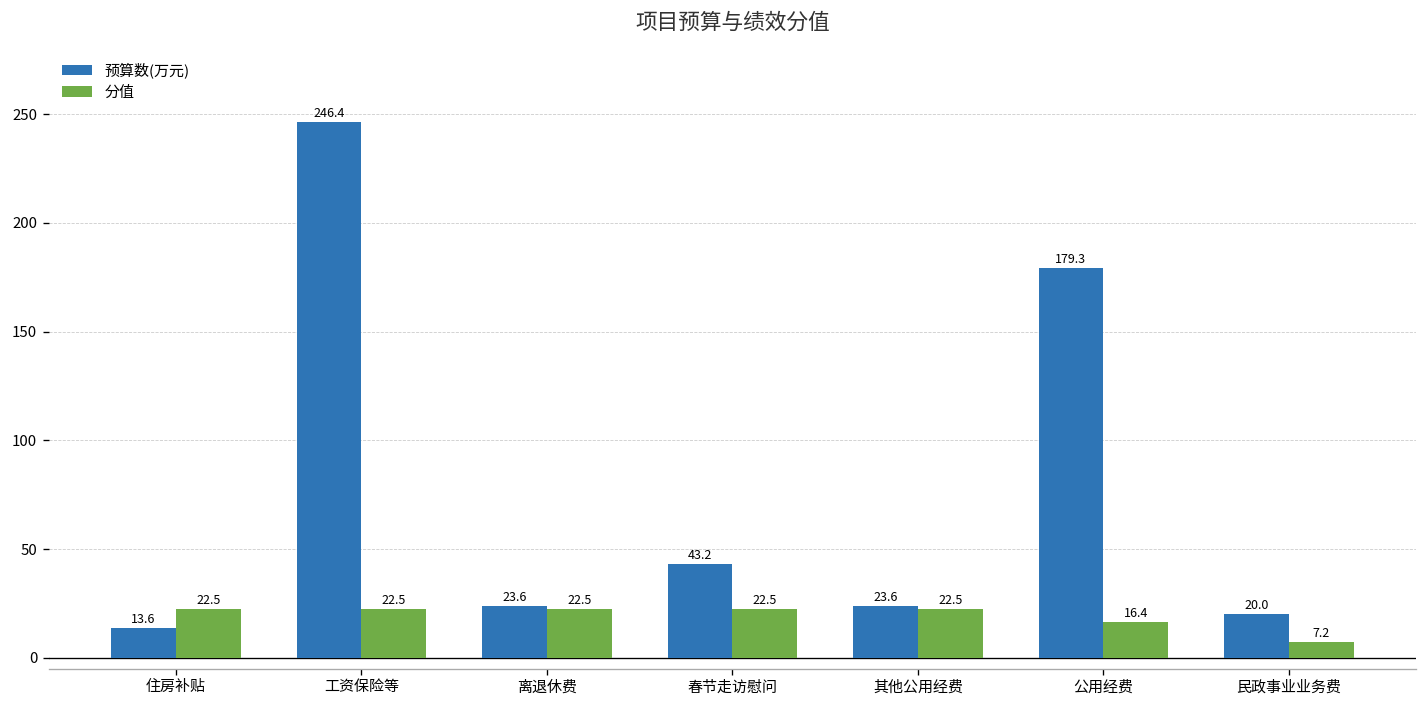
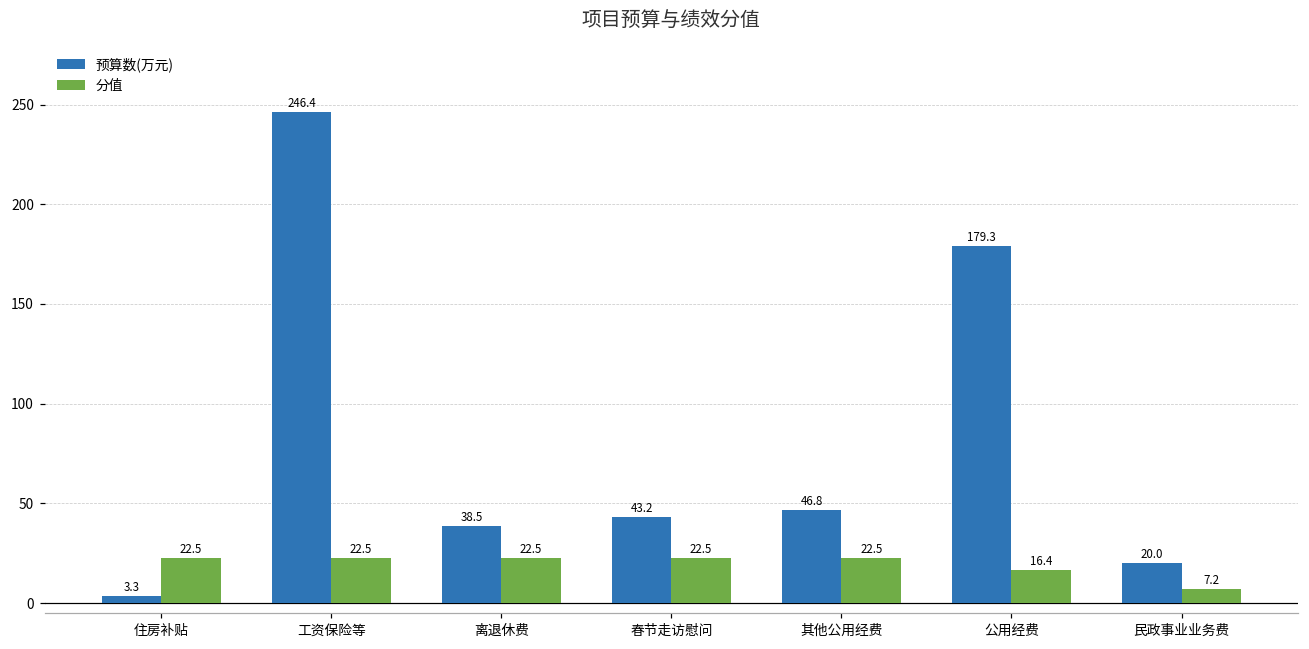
  {
    "预算数(万元)": {
-     "住房补贴": 13.6,
+     "住房补贴": 3.3,
      "工资保险等": 246.4,
-     "离退休费": 23.6,
+     "离退休费": 38.5,
      "春节走访慰问": 43.2,
-     "其他公用经费": 23.6,
+     "其他公用经费": 46.8,
      "公用经费": 179.3,
      "民政事业业务费": 20.0
    },
    "分值": {
      "住房补贴": 22.5,
      "工资保险等": 22.5,
      "离退休费": 22.5,
      "春节走访慰问": 22.5,
      "其他公用经费": 22.5,
      "公用经费": 16.4,
      "民政事业业务费": 7.2
    }
  }
